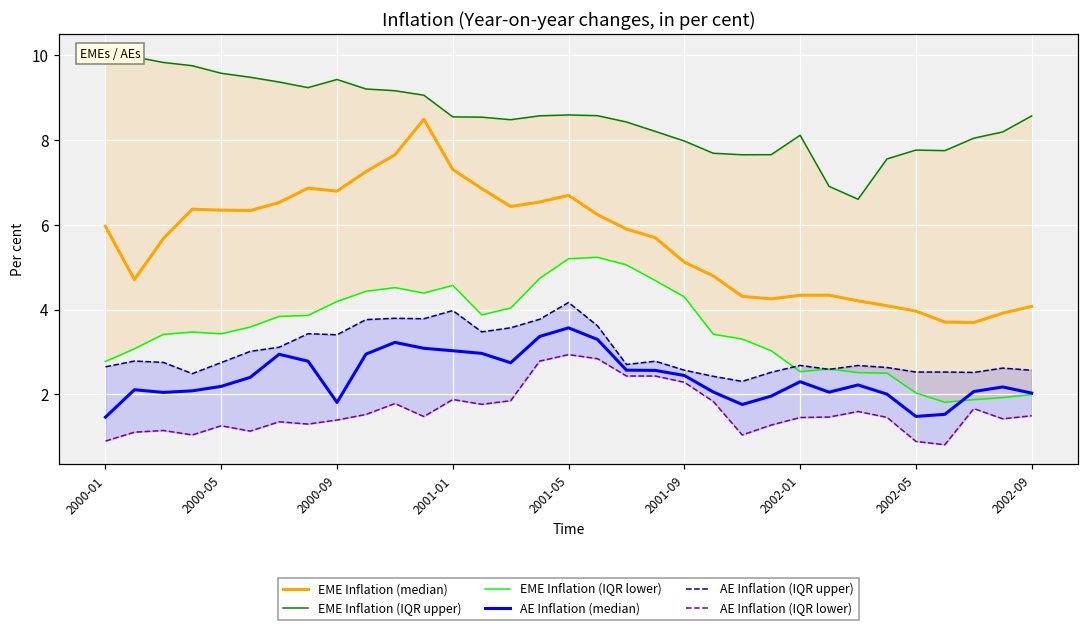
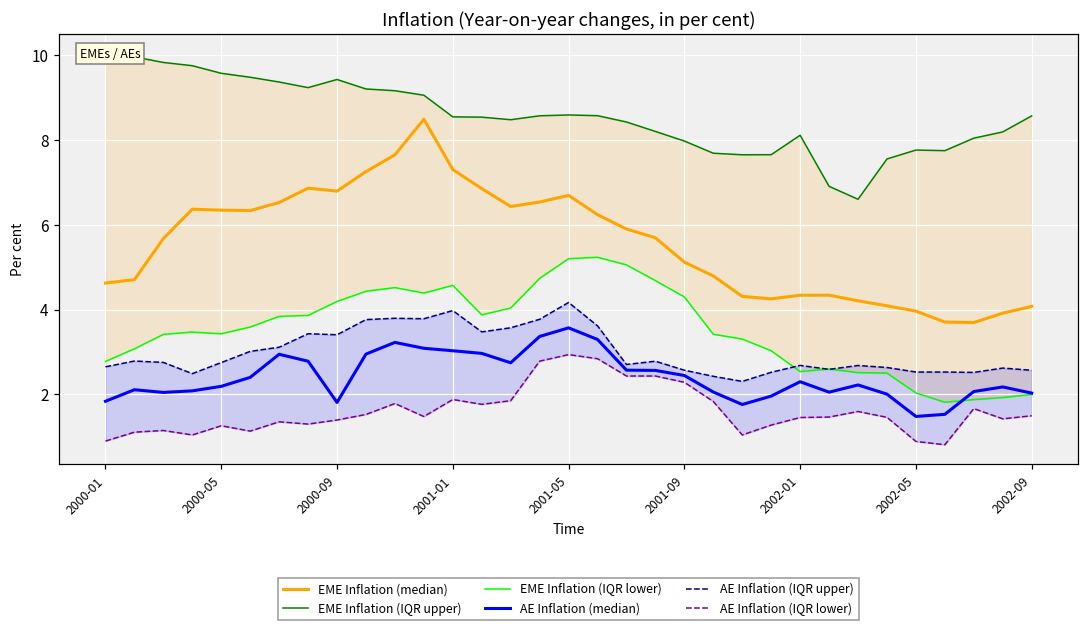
  {
    "EME Inflation (median)": {
-     "2000-01": 6.0,
+     "2000-01": 4.6,
      "2000-05": 6.3,
      "2000-09": 6.8,
      "2001-01": 7.3,
      "2001-05": 6.7,
      "2001-09": 5.1,
      "2002-01": 4.3,
      "2002-05": 4.0,
      "2002-09": 4.1
    },
    "EME Inflation (IQR upper)": {
      "2000-05": 9.6,
      "2000-09": 9.4,
      "2001-01": 8.5,
      "2001-05": 8.6,
      "2001-09": 8.0,
      "2002-01": 8.1,
      "2002-05": 7.8,
      "2002-09": 8.6
    },
    "EME Inflation (IQR lower)": {
      "2000-01": 2.8,
      "2000-05": 3.4,
      "2000-09": 4.2,
      "2001-01": 4.6,
      "2001-05": 5.2,
      "2001-09": 4.3,
      "2002-01": 2.5,
      "2002-05": 2.0
    },
    "AE Inflation (median)": {
-     "2000-01": 1.5,
+     "2000-01": 1.8,
      "2000-05": 2.2,
      "2000-09": 1.8,
      "2001-01": 3.0,
      "2001-05": 3.6,
      "2001-09": 2.4,
      "2002-01": 2.3,
      "2002-05": 1.5
    },
    "AE Inflation (IQR upper)": {
      "2000-01": 2.6,
      "2000-05": 2.7,
      "2000-09": 3.4,
      "2001-01": 4.0,
      "2001-05": 4.2,
      "2001-09": 2.6,
      "2002-01": 2.7,
      "2002-05": 2.5,
      "2002-09": 2.6
    },
    "AE Inflation (IQR lower)": {
      "2000-01": 0.9,
      "2000-05": 1.3,
      "2000-09": 1.4,
      "2001-01": 1.9,
      "2001-05": 2.9,
      "2001-09": 2.3,
      "2002-01": 1.5,
      "2002-05": 0.9,
      "2002-09": 1.5
    }
  }
